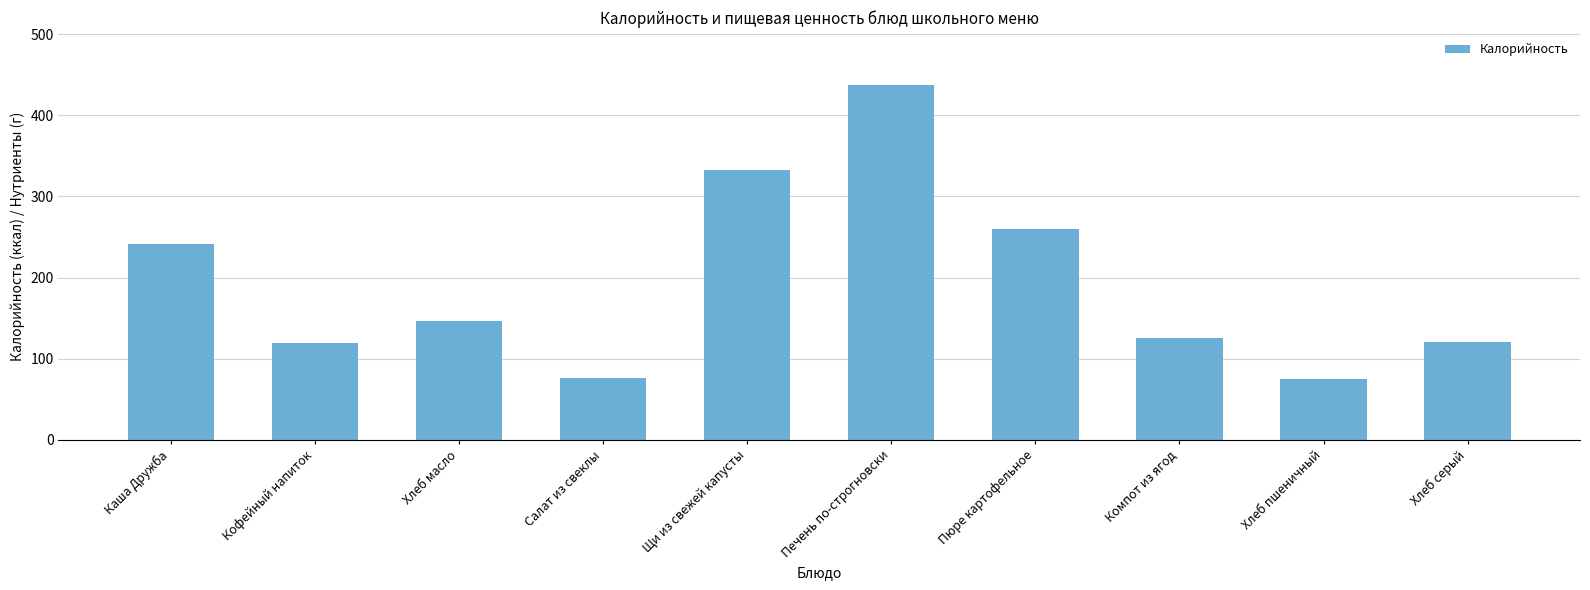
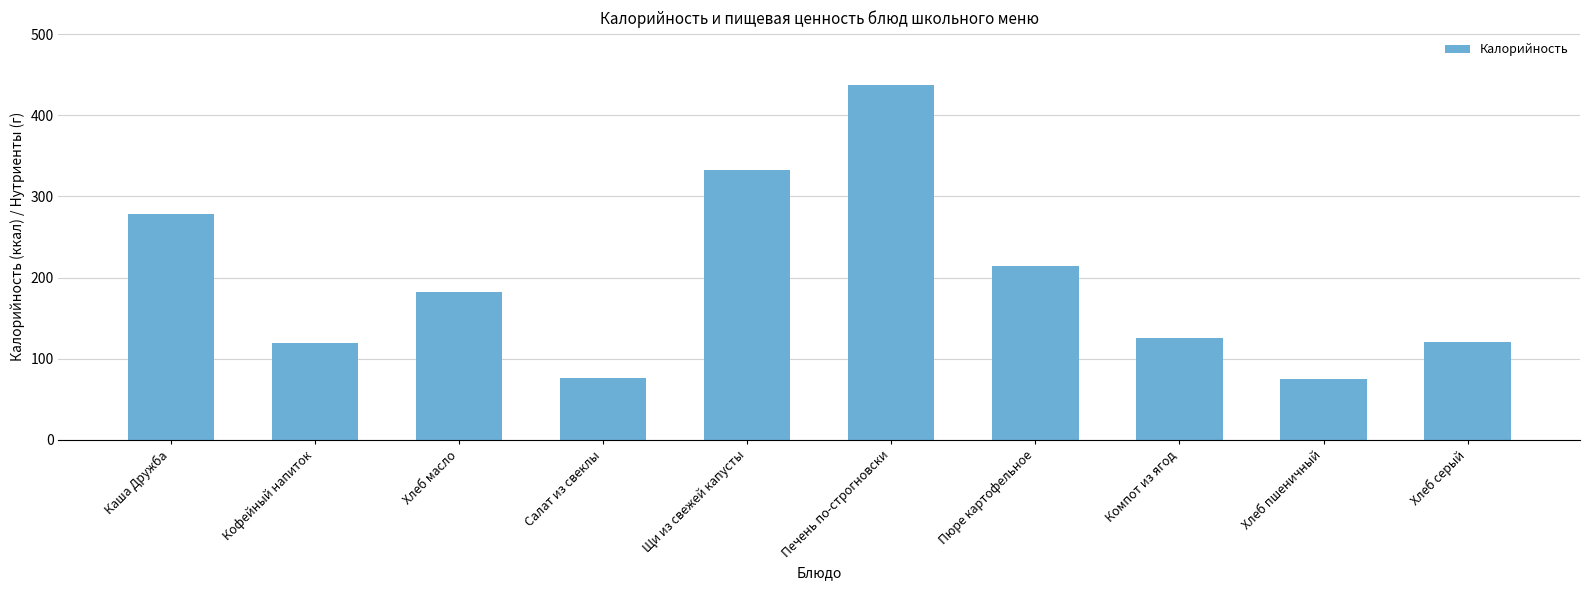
  {
-   "Каша Дружба": 240,
+   "Каша Дружба": 280,
    "Кофейный напиток": 120,
-   "Хлеб масло": 150,
+   "Хлеб масло": 180,
    "Салат из свеклы": 80,
    "Щи из свежей капусты": 330,
    "Печень по-строгновски": 440,
-   "Пюре картофельное": 260,
+   "Пюре картофельное": 210,
    "Компот из ягод": 130,
    "Хлеб пшеничный": 80,
    "Хлеб серый": 120
  }
